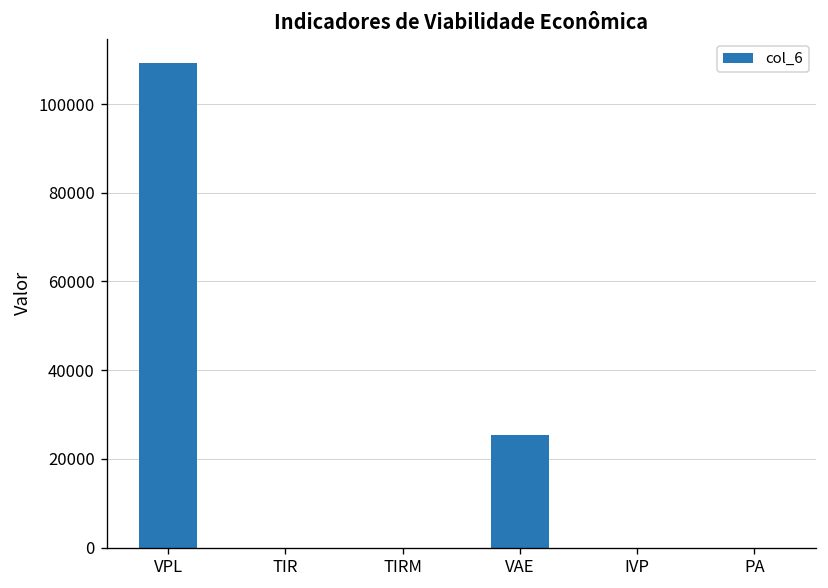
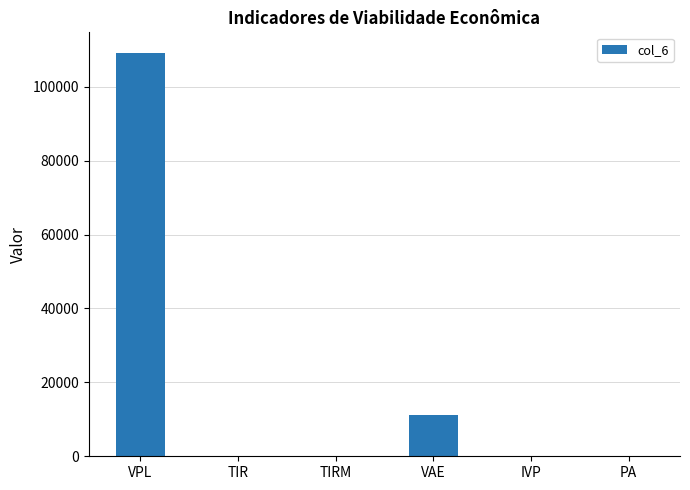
  {
    "VPL": 109000,
-   "VAE": 25000
+   "VAE": 11000
  }
